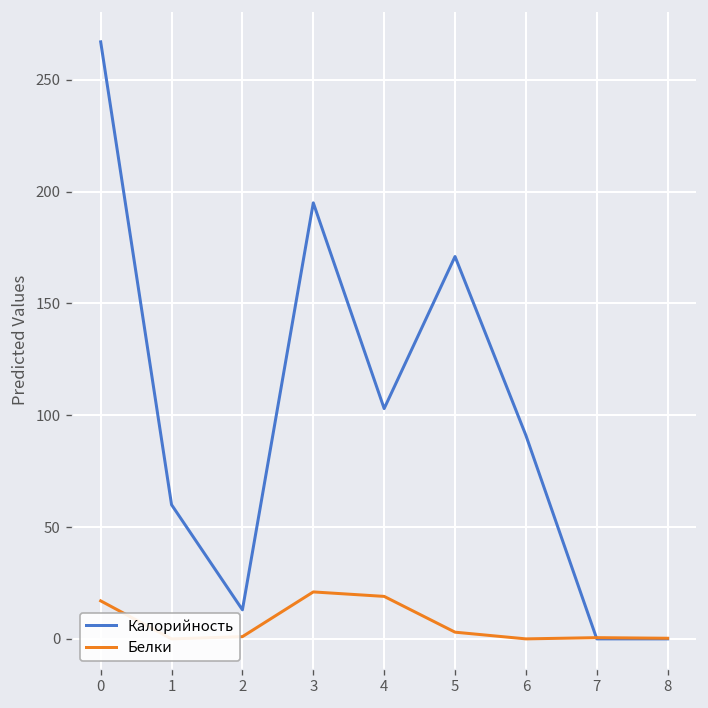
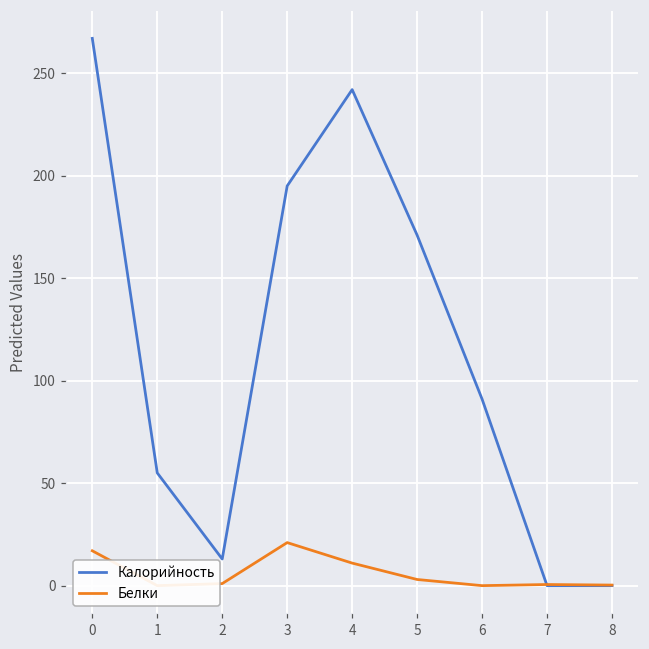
  {
    "Калорийность": {
      "0": 267,
-     "1": 60,
+     "1": 55,
      "2": 13,
      "3": 195,
-     "4": 103,
+     "4": 242,
      "5": 171,
      "6": 91
    },
    "Белки": {
      "0": 17,
      "2": 1,
      "3": 21,
-     "4": 19,
+     "4": 11,
      "5": 3,
      "6": 0
    }
  }
